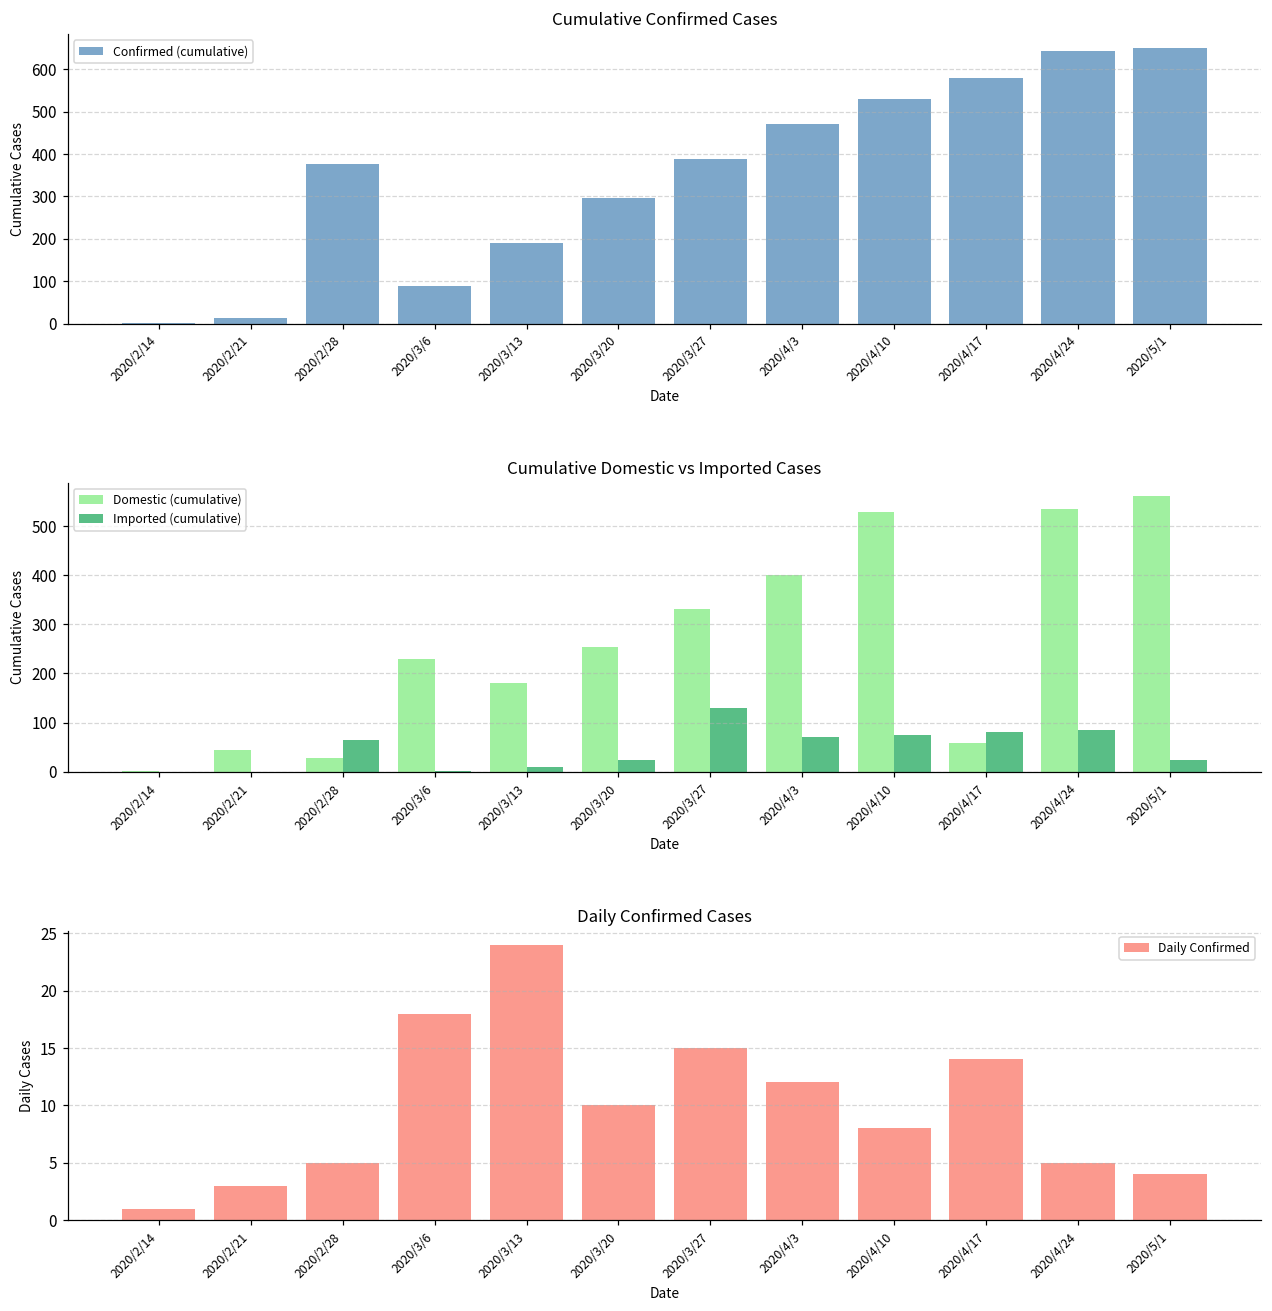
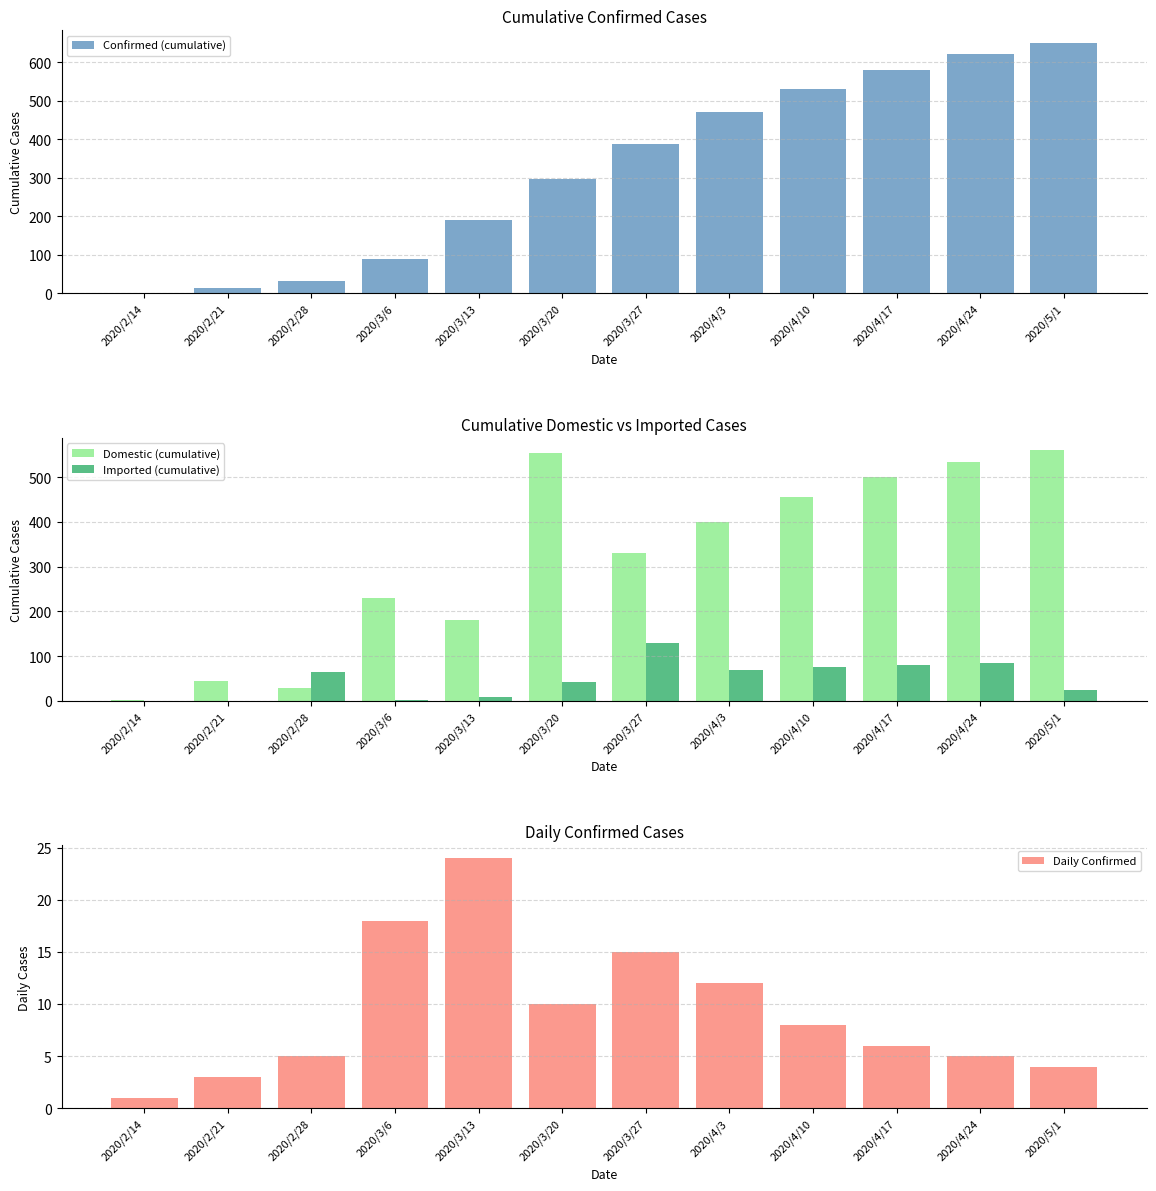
  {
    "Cumulative Confirmed Cases": {
      "2020/2/21": 10,
-     "2020/2/28": 380,
+     "2020/2/28": 30,
      "2020/3/6": 90,
      "2020/3/13": 190,
      "2020/3/20": 300,
      "2020/3/27": 390,
      "2020/4/3": 470,
      "2020/4/10": 530,
      "2020/4/17": 580,
-     "2020/4/24": 640,
+     "2020/4/24": 620,
      "2020/5/1": 650
    },
    "Cumulative Domestic vs Imported Cases": {
      "Domestic (cumulative)": {
        "2020/2/21": 40,
        "2020/2/28": 30,
        "2020/3/6": 230,
        "2020/3/13": 180,
-       "2020/3/20": 250,
+       "2020/3/20": 550,
        "2020/3/27": 330,
        "2020/4/3": 400,
-       "2020/4/10": 530,
-       "2020/4/17": 60,
+       "2020/4/10": 460,
+       "2020/4/17": 500,
        "2020/4/24": 540,
        "2020/5/1": 560
      },
      "Imported (cumulative)": {
        "2020/2/14": 0,
        "2020/2/21": 0,
        "2020/2/28": 70,
        "2020/3/13": 10,
-       "2020/3/20": 20,
+       "2020/3/20": 40,
        "2020/3/27": 130,
        "2020/4/3": 70,
        "2020/4/10": 80,
        "2020/4/17": 80,
        "2020/4/24": 90,
        "2020/5/1": 20
      }
    },
    "Daily Confirmed Cases": {
      "2020/2/14": 1,
      "2020/2/21": 3,
      "2020/2/28": 5,
      "2020/3/6": 18,
      "2020/3/13": 24,
      "2020/3/20": 10,
      "2020/3/27": 15,
      "2020/4/3": 12,
      "2020/4/10": 8,
-     "2020/4/17": 14,
+     "2020/4/17": 6,
      "2020/4/24": 5,
      "2020/5/1": 4
    }
  }
